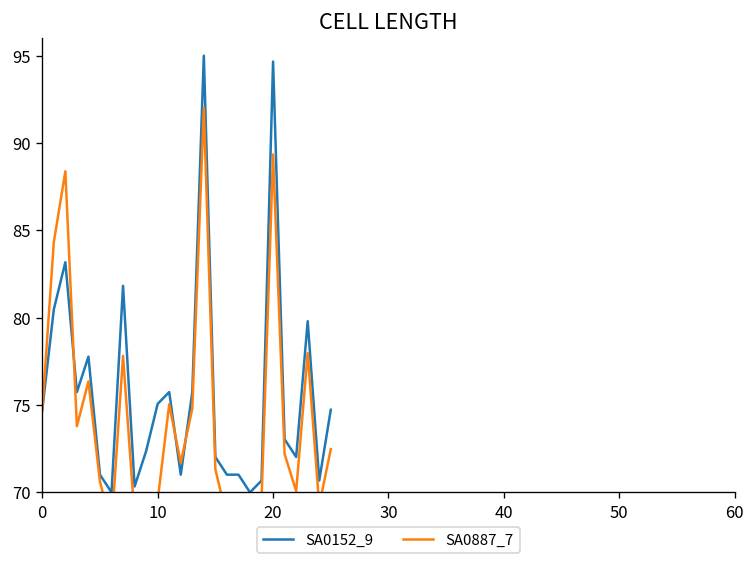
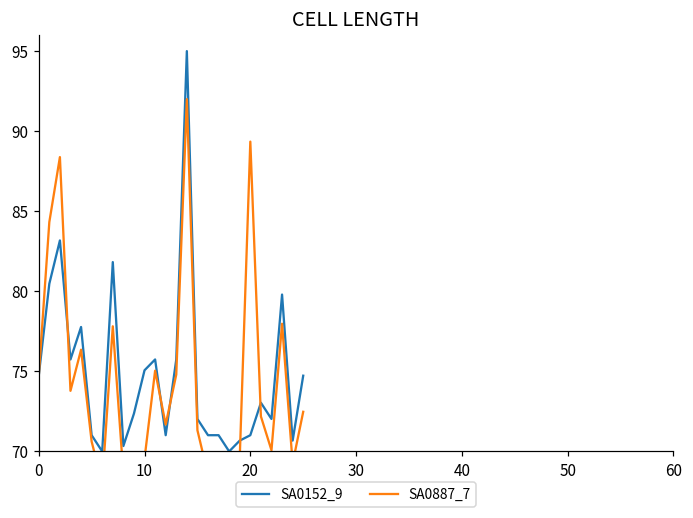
  {
    "SA0152_9": {
      "10": 75.1,
-     "20": 94.7
+     "20": 71.0
    },
    "SA0887_7": {
      "20": 89.3
    }
  }
